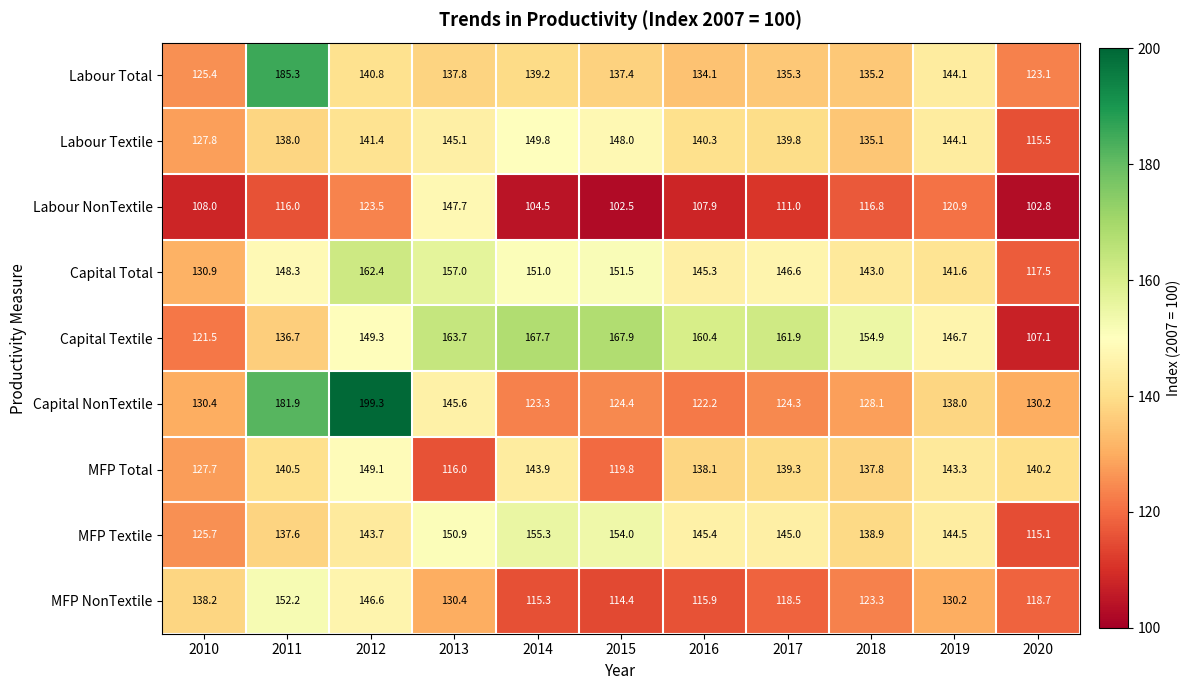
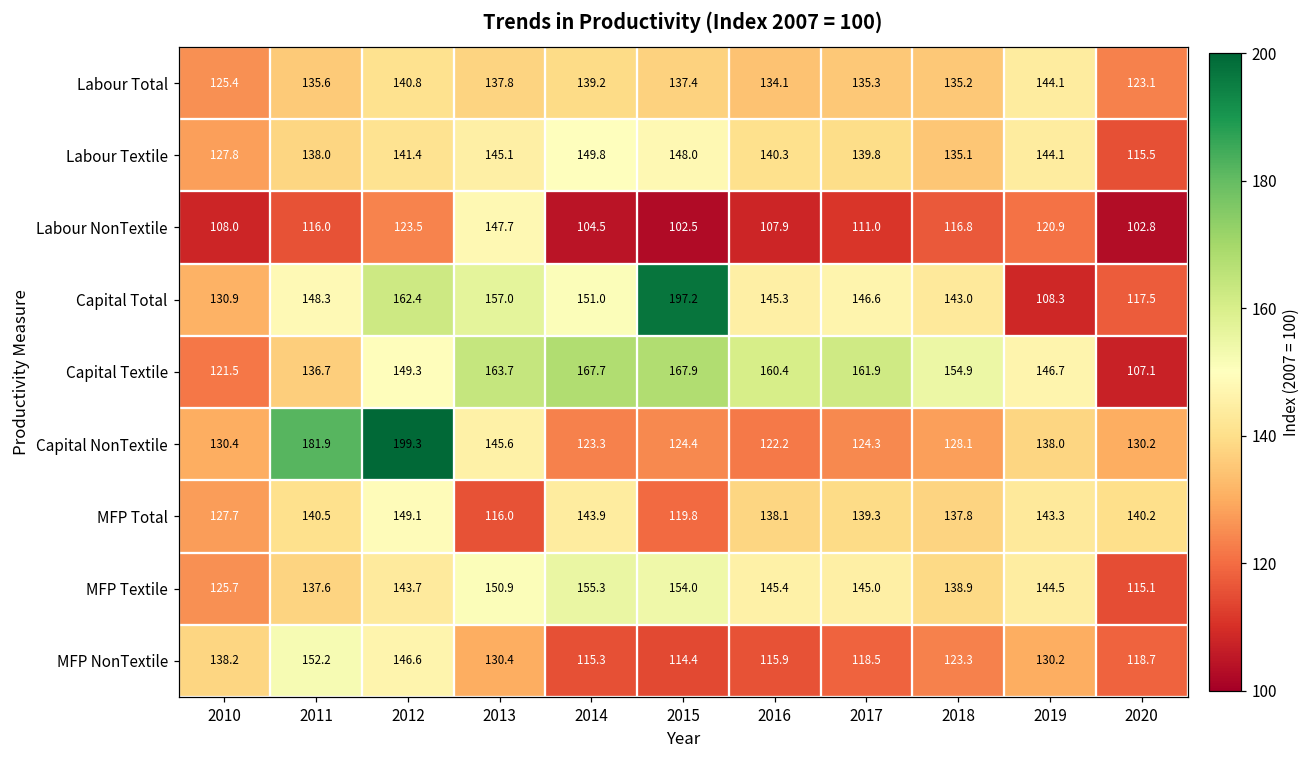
  {
    "Labour Total": {
      "2010": 125.4,
-     "2011": 185.3,
+     "2011": 135.6,
      "2012": 140.8,
      "2013": 137.8,
      "2014": 139.2,
      "2015": 137.4,
      "2016": 134.1,
      "2017": 135.3,
      "2018": 135.2,
      "2019": 144.1,
      "2020": 123.1
    },
    "Labour Textile": {
      "2010": 127.8,
      "2011": 138.0,
      "2012": 141.4,
      "2013": 145.1,
      "2014": 149.8,
      "2015": 148.0,
      "2016": 140.3,
      "2017": 139.8,
      "2018": 135.1,
      "2019": 144.1,
      "2020": 115.5
    },
    "Labour NonTextile": {
      "2010": 108.0,
      "2011": 116.0,
      "2012": 123.5,
      "2013": 147.7,
      "2014": 104.5,
      "2015": 102.5,
      "2016": 107.9,
      "2017": 111.0,
      "2018": 116.8,
      "2019": 120.9,
      "2020": 102.8
    },
    "Capital Total": {
      "2010": 130.9,
      "2011": 148.3,
      "2012": 162.4,
      "2013": 157.0,
      "2014": 151.0,
-     "2015": 151.5,
+     "2015": 197.2,
      "2016": 145.3,
      "2017": 146.6,
      "2018": 143.0,
-     "2019": 141.6,
+     "2019": 108.3,
      "2020": 117.5
    },
    "Capital Textile": {
      "2010": 121.5,
      "2011": 136.7,
      "2012": 149.3,
      "2013": 163.7,
      "2014": 167.7,
      "2015": 167.9,
      "2016": 160.4,
      "2017": 161.9,
      "2018": 154.9,
      "2019": 146.7,
      "2020": 107.1
    },
    "Capital NonTextile": {
      "2010": 130.4,
      "2011": 181.9,
      "2012": 199.3,
      "2013": 145.6,
      "2014": 123.3,
      "2015": 124.4,
      "2016": 122.2,
      "2017": 124.3,
      "2018": 128.1,
      "2019": 138.0,
      "2020": 130.2
    },
    "MFP Total": {
      "2010": 127.7,
      "2011": 140.5,
      "2012": 149.1,
      "2013": 116.0,
      "2014": 143.9,
      "2015": 119.8,
      "2016": 138.1,
      "2017": 139.3,
      "2018": 137.8,
      "2019": 143.3,
      "2020": 140.2
    },
    "MFP Textile": {
      "2010": 125.7,
      "2011": 137.6,
      "2012": 143.7,
      "2013": 150.9,
      "2014": 155.3,
      "2015": 154.0,
      "2016": 145.4,
      "2017": 145.0,
      "2018": 138.9,
      "2019": 144.5,
      "2020": 115.1
    },
    "MFP NonTextile": {
      "2010": 138.2,
      "2011": 152.2,
      "2012": 146.6,
      "2013": 130.4,
      "2014": 115.3,
      "2015": 114.4,
      "2016": 115.9,
      "2017": 118.5,
      "2018": 123.3,
      "2019": 130.2,
      "2020": 118.7
    }
  }
